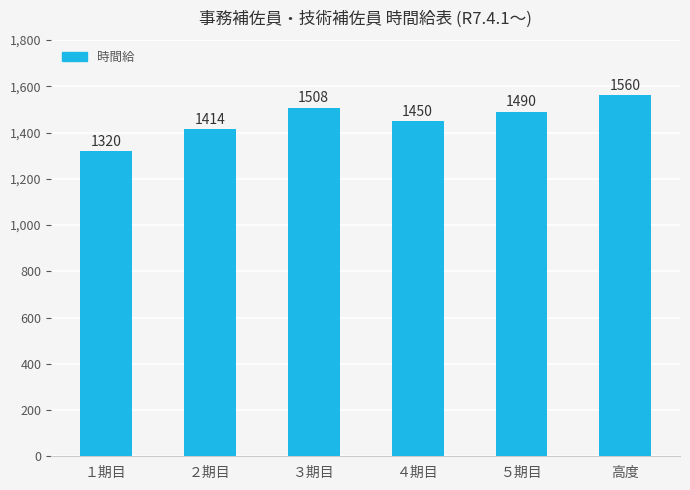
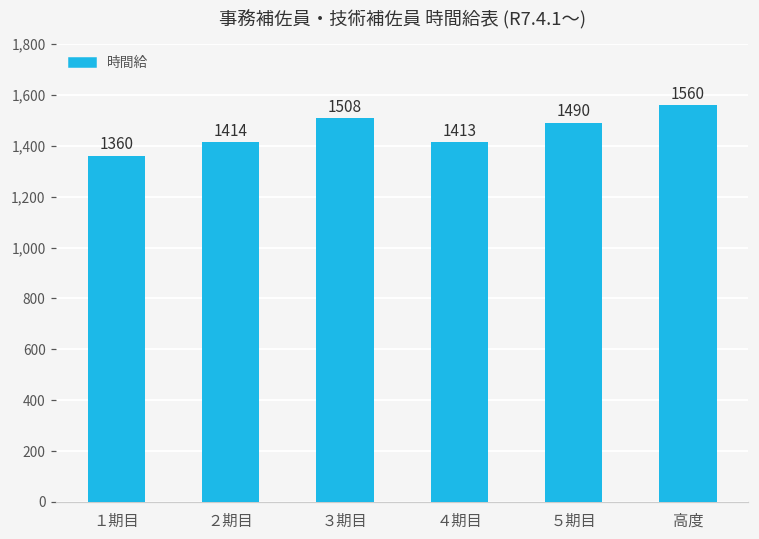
  {
-   "１期目": 1320,
+   "１期目": 1360,
    "２期目": 1414,
    "３期目": 1508,
-   "４期目": 1450,
+   "４期目": 1413,
    "５期目": 1490,
    "高度": 1560
  }
